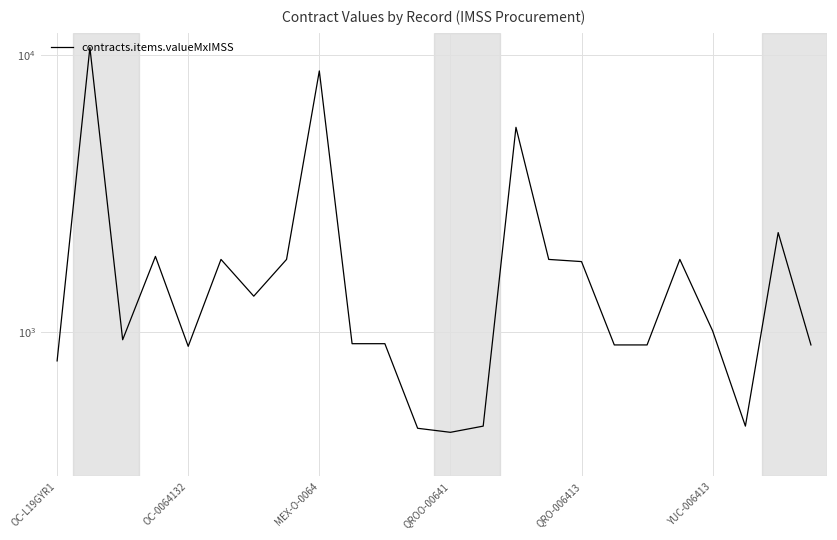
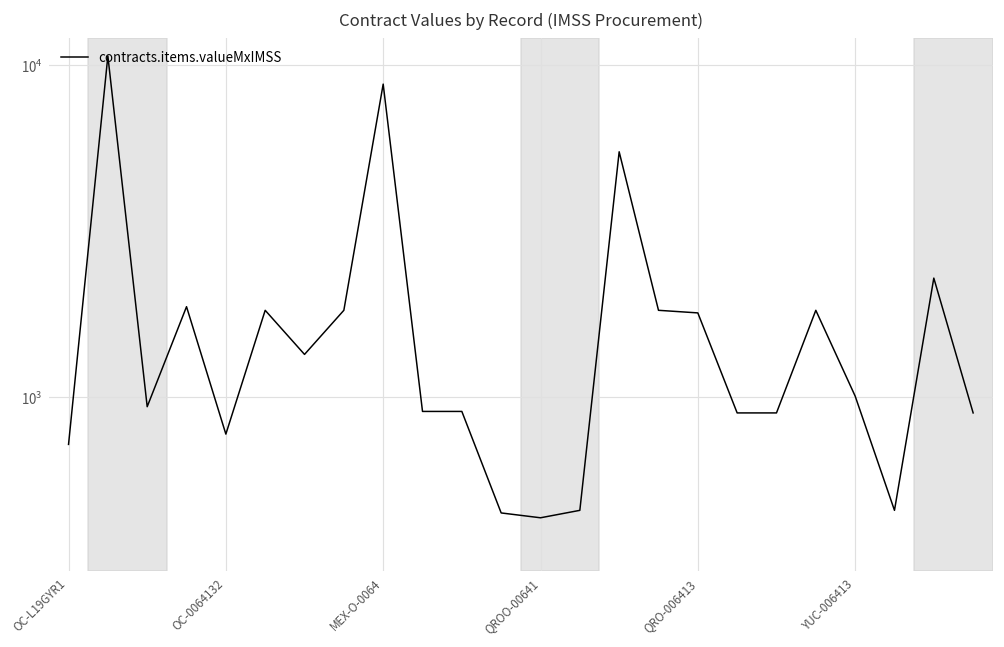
  {
-   "OC-L19GYR1": 780,
-   "OC-0064132": 890,
+   "OC-L19GYR1": 720,
+   "OC-0064132": 770,
    "MEX-O-0064": 8700,
    "QROO-00641": 430,
    "QRO-006413": 1800,
    "YUC-006413": 1010
  }
